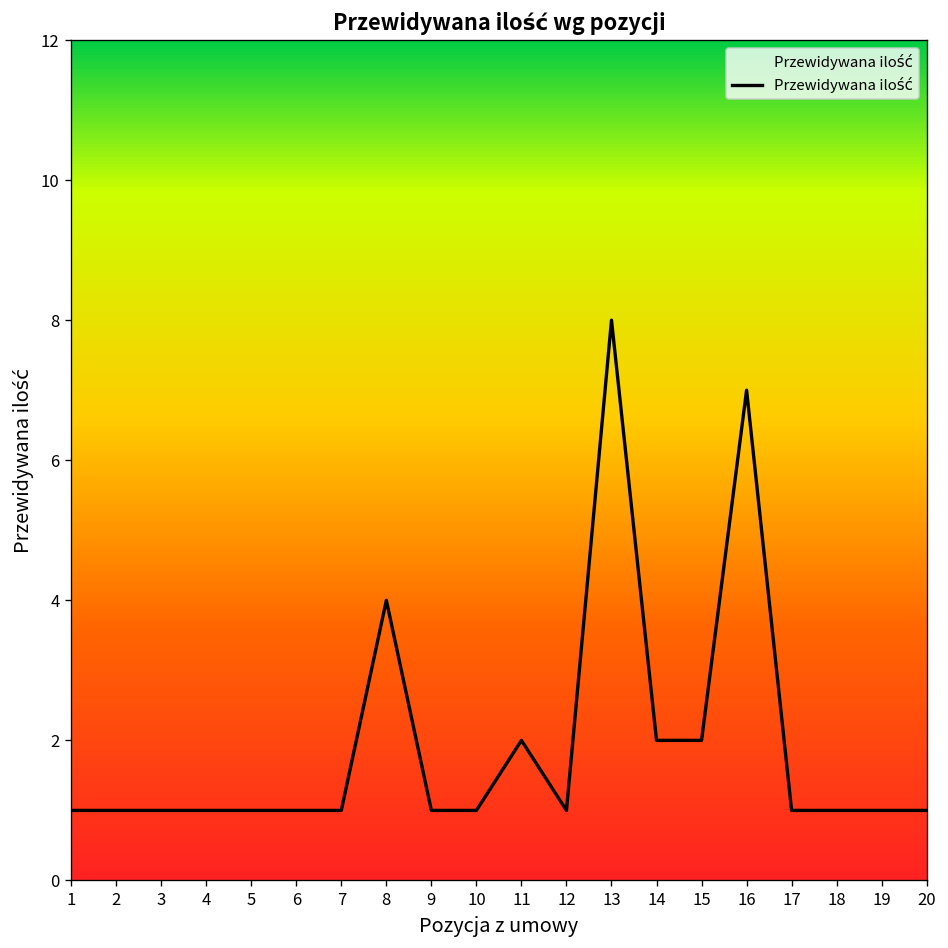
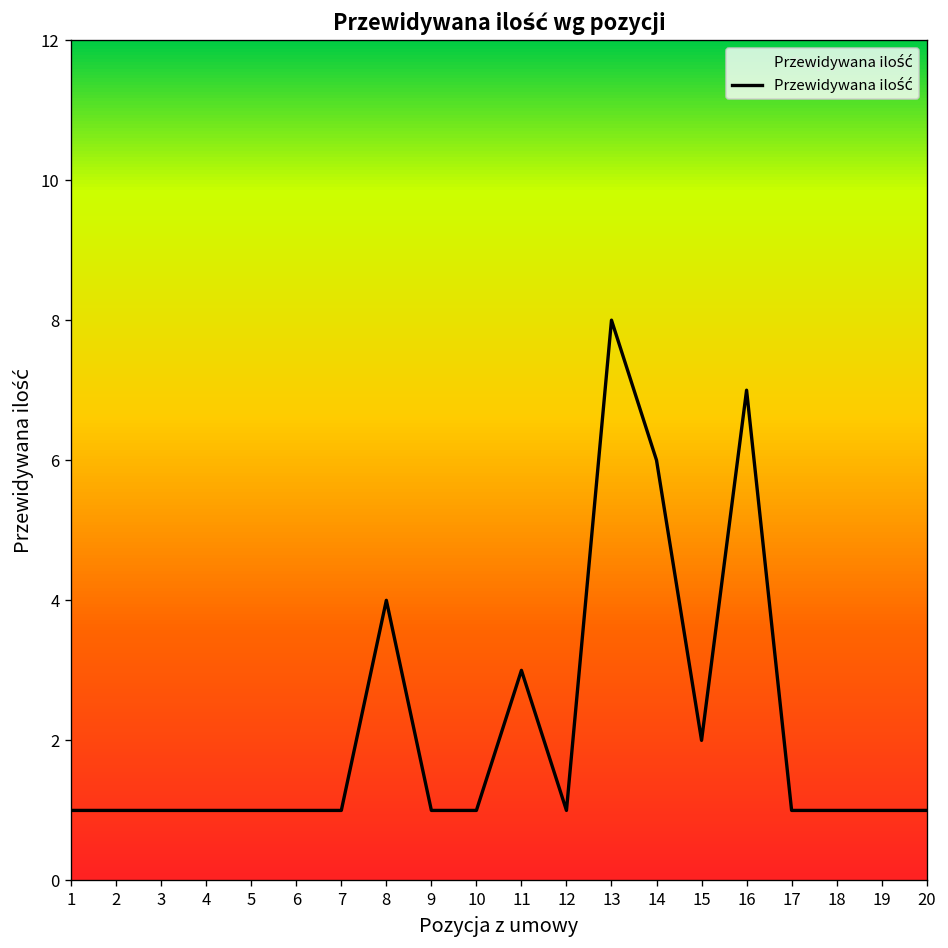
  {
    "1": 1,
    "2": 1,
    "3": 1,
    "4": 1,
    "5": 1,
    "6": 1,
    "7": 1,
    "8": 4,
    "9": 1,
    "10": 1,
-   "11": 2,
+   "11": 3,
    "12": 1,
    "13": 8,
-   "14": 2,
+   "14": 6,
    "15": 2,
    "16": 7,
    "17": 1,
    "18": 1,
    "19": 1,
    "20": 1
  }
